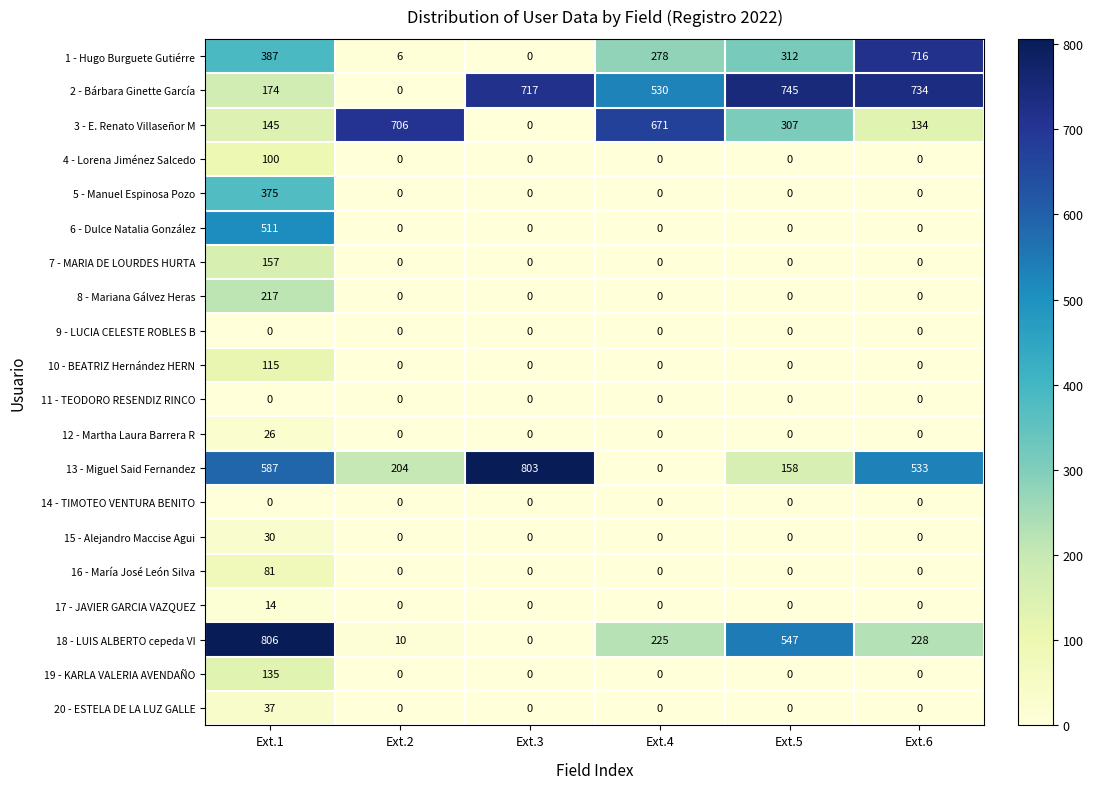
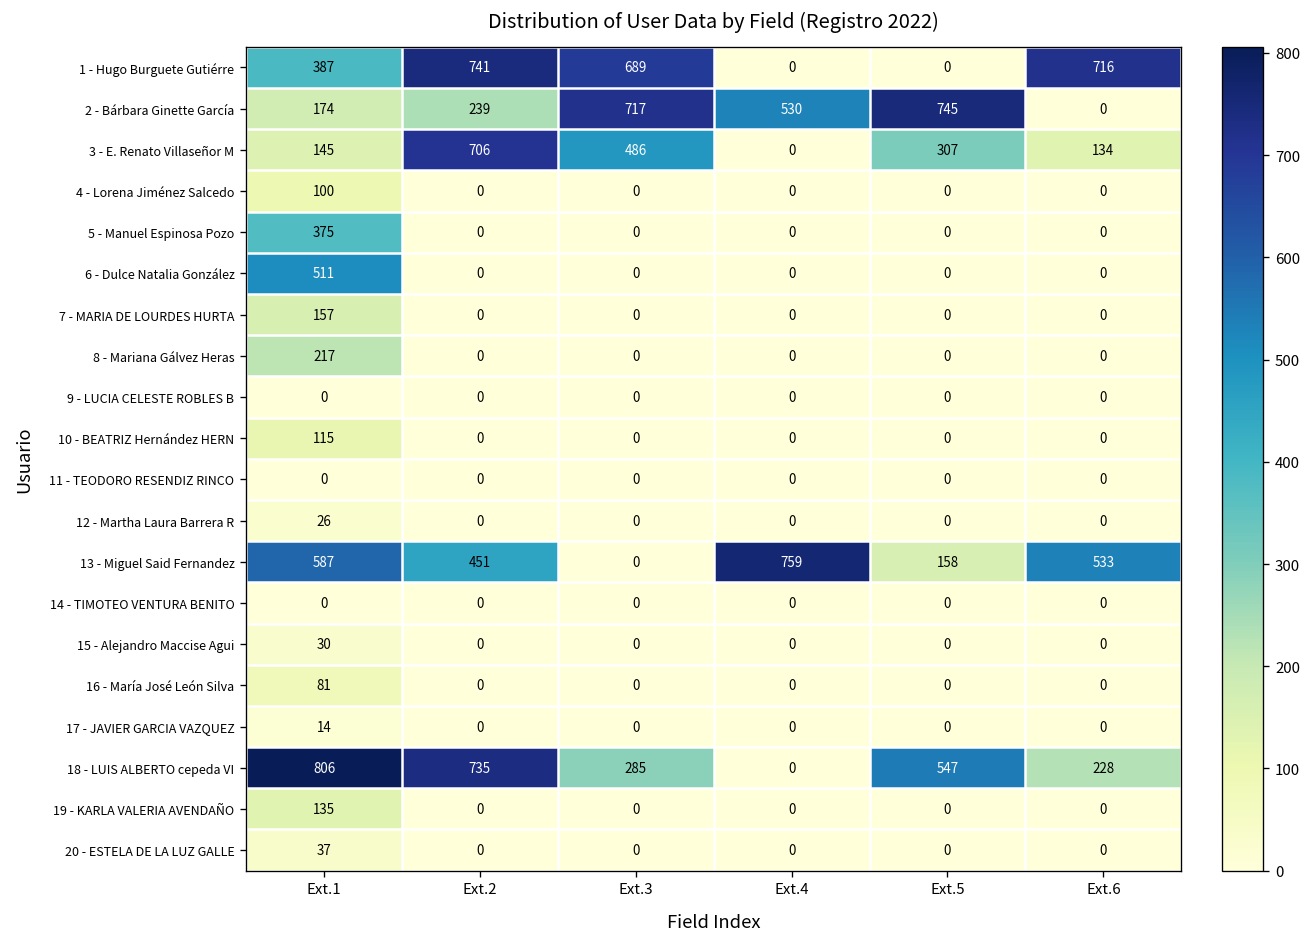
  {
    "1 - Hugo Burguete Gutiérre": {
      "Ext.1": 387,
-     "Ext.2": 6,
-     "Ext.3": 0,
-     "Ext.4": 278,
-     "Ext.5": 312,
+     "Ext.2": 741,
+     "Ext.3": 689,
+     "Ext.4": 0,
+     "Ext.5": 0,
      "Ext.6": 716
    },
    "2 - Bárbara Ginette García": {
      "Ext.1": 174,
-     "Ext.2": 0,
+     "Ext.2": 239,
      "Ext.3": 717,
      "Ext.4": 530,
      "Ext.5": 745,
-     "Ext.6": 734
+     "Ext.6": 0
    },
    "3 - E. Renato Villaseñor M": {
      "Ext.1": 145,
      "Ext.2": 706,
-     "Ext.3": 0,
-     "Ext.4": 671,
+     "Ext.3": 486,
+     "Ext.4": 0,
      "Ext.5": 307,
      "Ext.6": 134
    },
    "4 - Lorena Jiménez Salcedo": {
      "Ext.1": 100,
      "Ext.2": 0,
      "Ext.3": 0,
      "Ext.4": 0,
      "Ext.5": 0,
      "Ext.6": 0
    },
    "5 - Manuel Espinosa Pozo": {
      "Ext.1": 375,
      "Ext.2": 0,
      "Ext.3": 0,
      "Ext.4": 0,
      "Ext.5": 0,
      "Ext.6": 0
    },
    "6 - Dulce Natalia González": {
      "Ext.1": 511,
      "Ext.2": 0,
      "Ext.3": 0,
      "Ext.4": 0,
      "Ext.5": 0,
      "Ext.6": 0
    },
    "7 - MARIA DE LOURDES HURTA": {
      "Ext.1": 157,
      "Ext.2": 0,
      "Ext.3": 0,
      "Ext.4": 0,
      "Ext.5": 0,
      "Ext.6": 0
    },
    "8 - Mariana Gálvez Heras": {
      "Ext.1": 217,
      "Ext.2": 0,
      "Ext.3": 0,
      "Ext.4": 0,
      "Ext.5": 0,
      "Ext.6": 0
    },
    "9 - LUCIA CELESTE ROBLES B": {
      "Ext.1": 0,
      "Ext.2": 0,
      "Ext.3": 0,
      "Ext.4": 0,
      "Ext.5": 0,
      "Ext.6": 0
    },
    "10 - BEATRIZ Hernández HERN": {
      "Ext.1": 115,
      "Ext.2": 0,
      "Ext.3": 0,
      "Ext.4": 0,
      "Ext.5": 0,
      "Ext.6": 0
    },
    "11 - TEODORO RESENDIZ RINCO": {
      "Ext.1": 0,
      "Ext.2": 0,
      "Ext.3": 0,
      "Ext.4": 0,
      "Ext.5": 0,
      "Ext.6": 0
    },
    "12 - Martha Laura Barrera R": {
      "Ext.1": 26,
      "Ext.2": 0,
      "Ext.3": 0,
      "Ext.4": 0,
      "Ext.5": 0,
      "Ext.6": 0
    },
    "13 - Miguel Said Fernandez": {
      "Ext.1": 587,
-     "Ext.2": 204,
-     "Ext.3": 803,
-     "Ext.4": 0,
+     "Ext.2": 451,
+     "Ext.3": 0,
+     "Ext.4": 759,
      "Ext.5": 158,
      "Ext.6": 533
    },
    "14 - TIMOTEO VENTURA BENITO": {
      "Ext.1": 0,
      "Ext.2": 0,
      "Ext.3": 0,
      "Ext.4": 0,
      "Ext.5": 0,
      "Ext.6": 0
    },
    "15 - Alejandro Maccise Agui": {
      "Ext.1": 30,
      "Ext.2": 0,
      "Ext.3": 0,
      "Ext.4": 0,
      "Ext.5": 0,
      "Ext.6": 0
    },
    "16 - María José León Silva": {
      "Ext.1": 81,
      "Ext.2": 0,
      "Ext.3": 0,
      "Ext.4": 0,
      "Ext.5": 0,
      "Ext.6": 0
    },
    "17 - JAVIER GARCIA VAZQUEZ": {
      "Ext.1": 14,
      "Ext.2": 0,
      "Ext.3": 0,
      "Ext.4": 0,
      "Ext.5": 0,
      "Ext.6": 0
    },
    "18 - LUIS ALBERTO cepeda VI": {
      "Ext.1": 806,
-     "Ext.2": 10,
-     "Ext.3": 0,
-     "Ext.4": 225,
+     "Ext.2": 735,
+     "Ext.3": 285,
+     "Ext.4": 0,
      "Ext.5": 547,
      "Ext.6": 228
    },
    "19 - KARLA VALERIA AVENDAÑO": {
      "Ext.1": 135,
      "Ext.2": 0,
      "Ext.3": 0,
      "Ext.4": 0,
      "Ext.5": 0,
      "Ext.6": 0
    },
    "20 - ESTELA DE LA LUZ GALLE": {
      "Ext.1": 37,
      "Ext.2": 0,
      "Ext.3": 0,
      "Ext.4": 0,
      "Ext.5": 0,
      "Ext.6": 0
    }
  }
